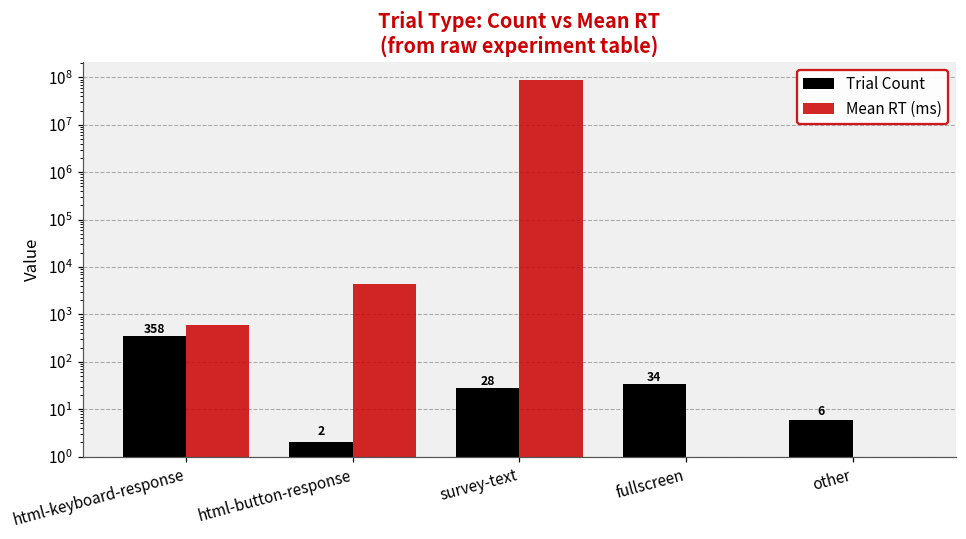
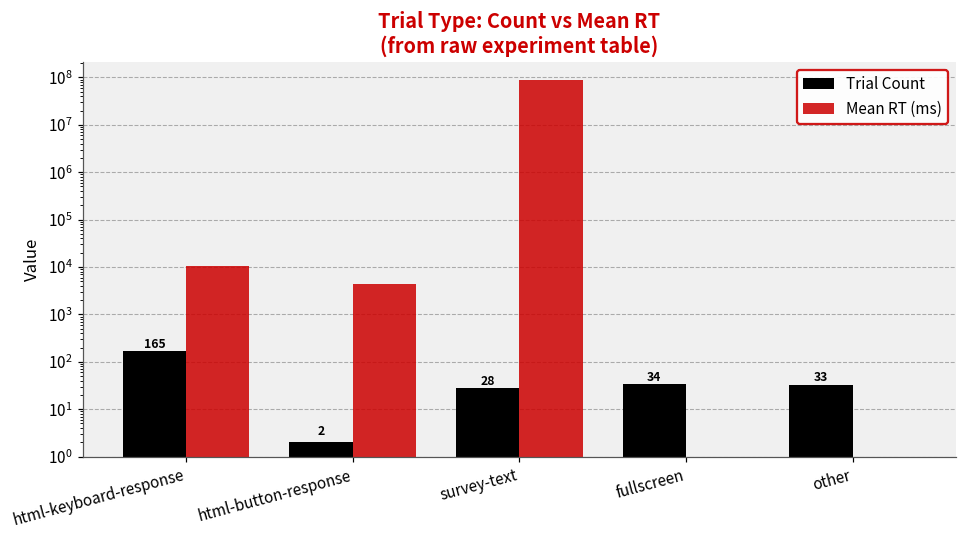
  {
    "Trial Count": {
-     "html-keyboard-response": 358,
+     "html-keyboard-response": 165,
      "html-button-response": 2,
      "survey-text": 28,
      "fullscreen": 34,
-     "other": 6
+     "other": 33
    },
    "Mean RT (ms)": {
-     "html-keyboard-response": 600,
+     "html-keyboard-response": 10000,
      "html-button-response": 4000,
      "survey-text": 90000000
    }
  }
